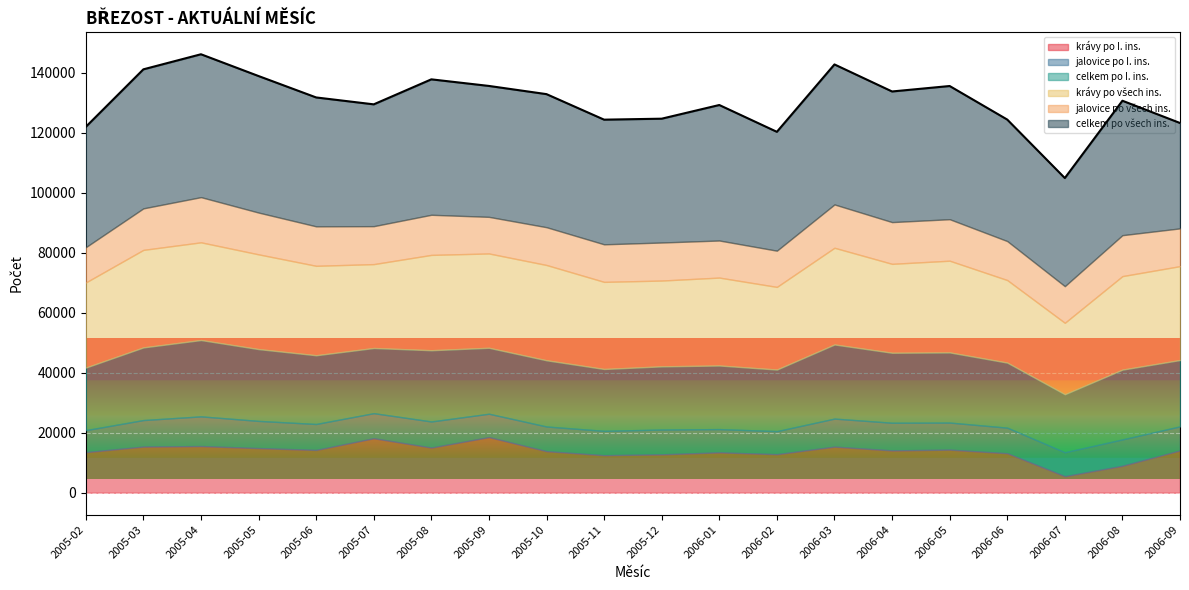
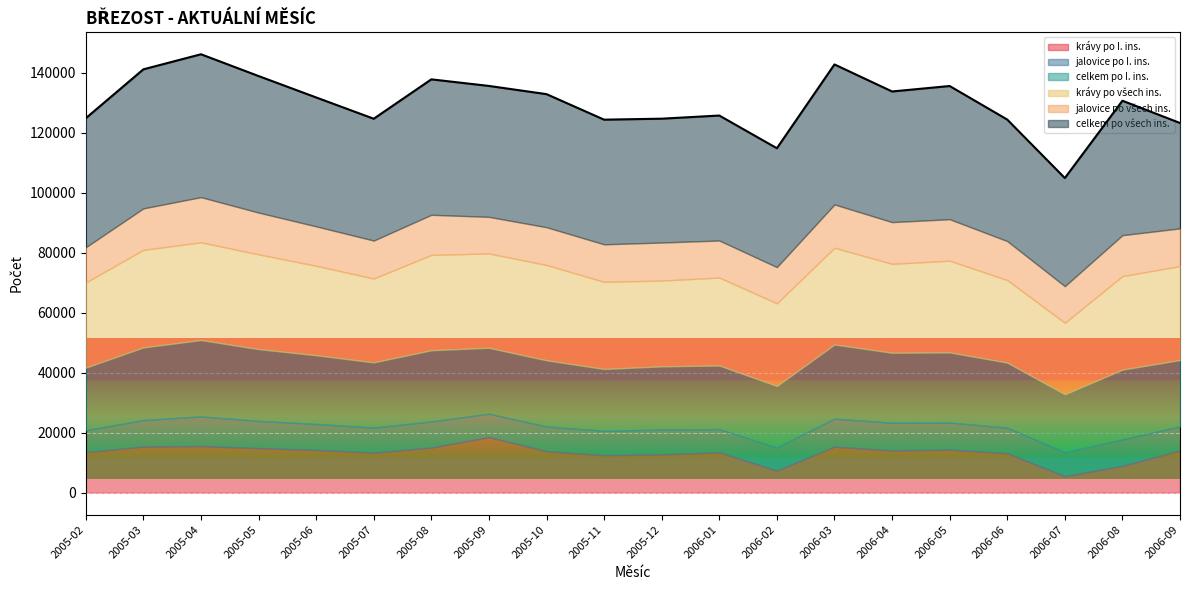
  {
    "krávy po I. ins.": {
      "2005-02": 14000,
      "2005-03": 15000,
      "2005-04": 16000,
      "2005-05": 15000,
      "2005-06": 14000,
-     "2005-07": 18000,
+     "2005-07": 13000,
      "2005-08": 15000,
      "2005-09": 19000,
      "2005-10": 14000,
      "2005-11": 13000,
      "2005-12": 13000,
      "2006-01": 13000,
-     "2006-02": 13000,
+     "2006-02": 7000,
      "2006-03": 15000,
      "2006-04": 14000,
      "2006-05": 14000,
      "2006-06": 13000,
      "2006-07": 6000,
      "2006-08": 9000,
      "2006-09": 14000
    },
    "celkem po všech ins.": {
-     "2005-02": 40000,
+     "2005-02": 43000,
      "2005-03": 46000,
      "2005-04": 48000,
      "2005-05": 46000,
      "2005-06": 43000,
      "2005-07": 41000,
      "2005-08": 45000,
      "2005-09": 44000,
      "2005-10": 44000,
      "2005-11": 42000,
      "2005-12": 41000,
-     "2006-01": 45000,
+     "2006-01": 42000,
      "2006-02": 40000,
      "2006-03": 47000,
      "2006-04": 44000,
      "2006-05": 44000,
      "2006-06": 41000,
      "2006-07": 36000,
      "2006-09": 35000
    }
  }
